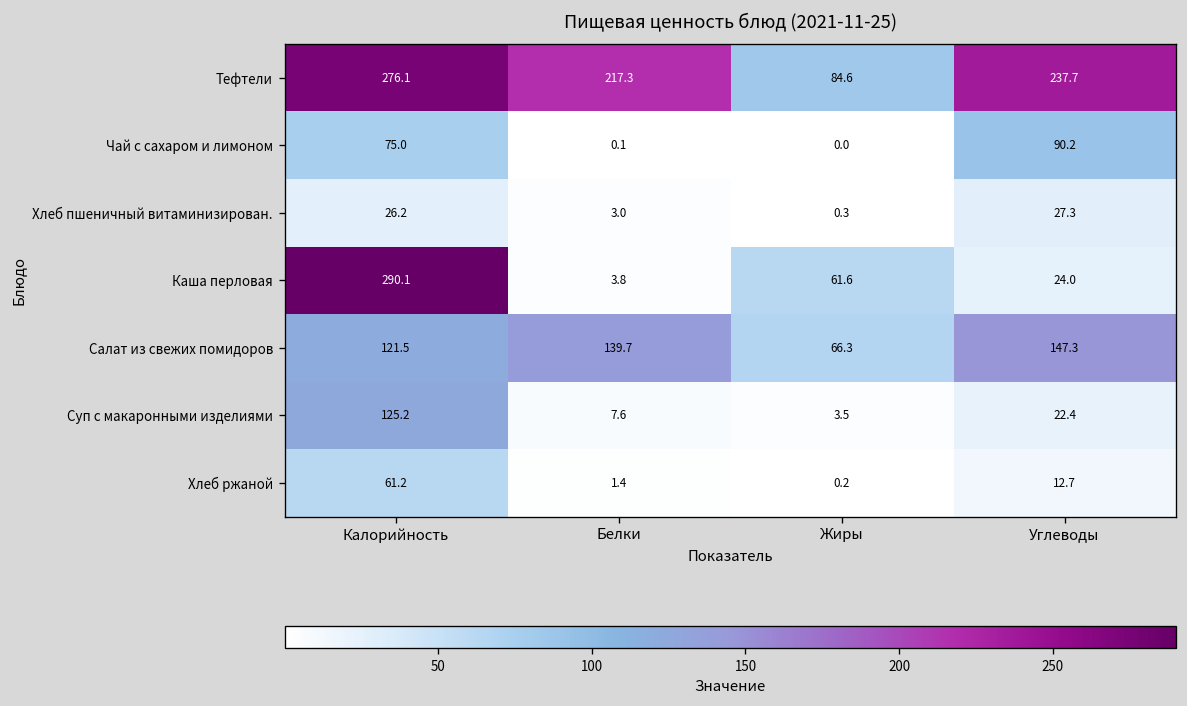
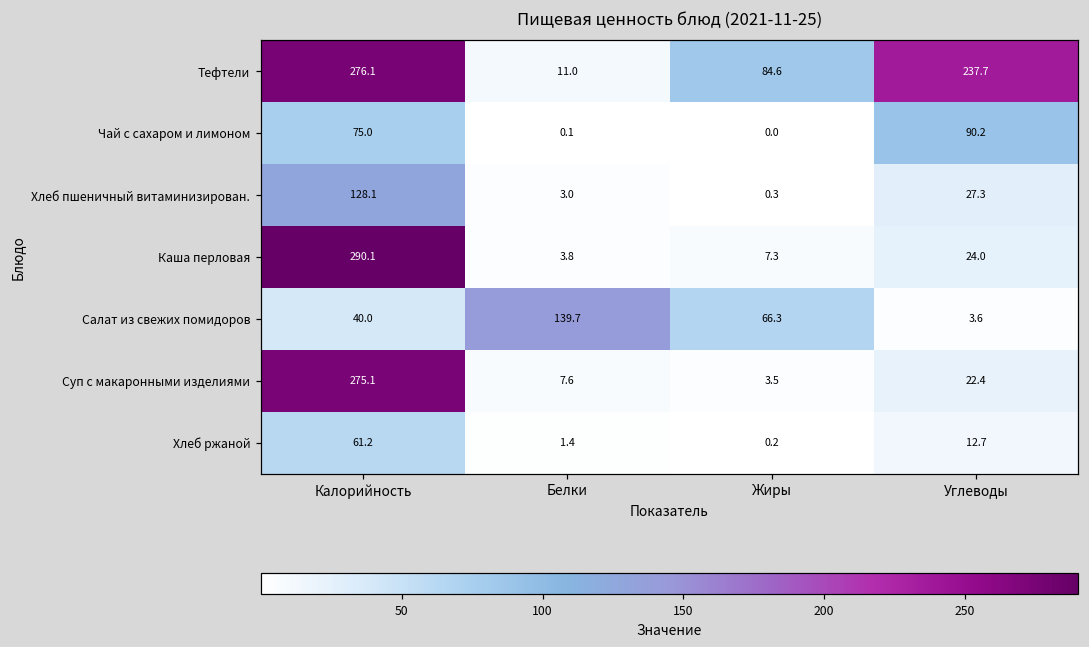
  {
    "Тефтели": {
      "Калорийность": 276.1,
-     "Белки": 217.3,
+     "Белки": 11.0,
      "Жиры": 84.6,
      "Углеводы": 237.7
    },
    "Чай с сахаром и лимоном": {
      "Калорийность": 75.0,
      "Белки": 0.1,
      "Жиры": 0.0,
      "Углеводы": 90.2
    },
    "Хлеб пшеничный витаминизирован.": {
-     "Калорийность": 26.2,
+     "Калорийность": 128.1,
      "Белки": 3.0,
      "Жиры": 0.3,
      "Углеводы": 27.3
    },
    "Каша перловая": {
      "Калорийность": 290.1,
      "Белки": 3.8,
-     "Жиры": 61.6,
+     "Жиры": 7.3,
      "Углеводы": 24.0
    },
    "Салат из свежих помидоров": {
-     "Калорийность": 121.5,
+     "Калорийность": 40.0,
      "Белки": 139.7,
      "Жиры": 66.3,
-     "Углеводы": 147.3
+     "Углеводы": 3.6
    },
    "Суп с макаронными изделиями": {
-     "Калорийность": 125.2,
+     "Калорийность": 275.1,
      "Белки": 7.6,
      "Жиры": 3.5,
      "Углеводы": 22.4
    },
    "Хлеб ржаной": {
      "Калорийность": 61.2,
      "Белки": 1.4,
      "Жиры": 0.2,
      "Углеводы": 12.7
    }
  }
